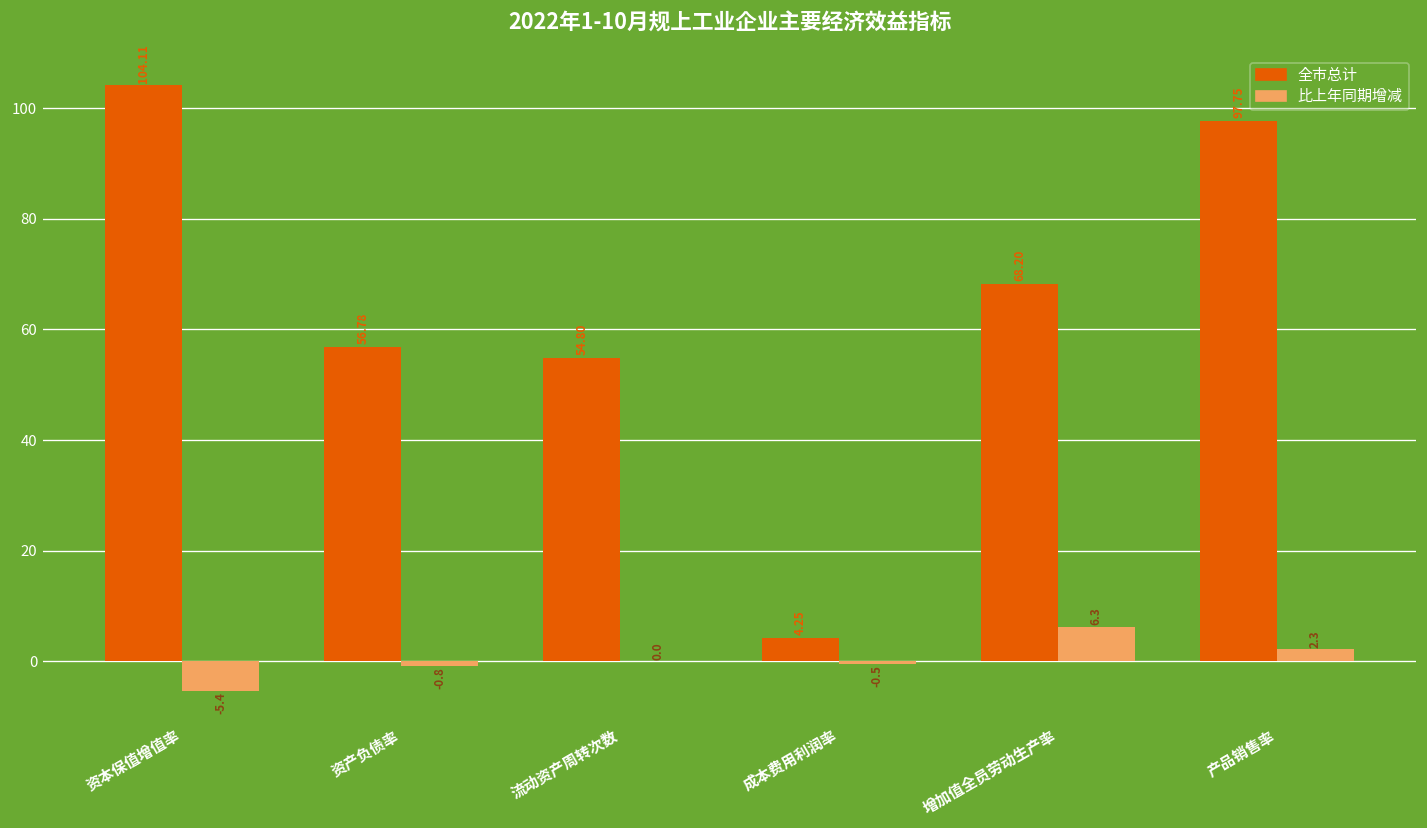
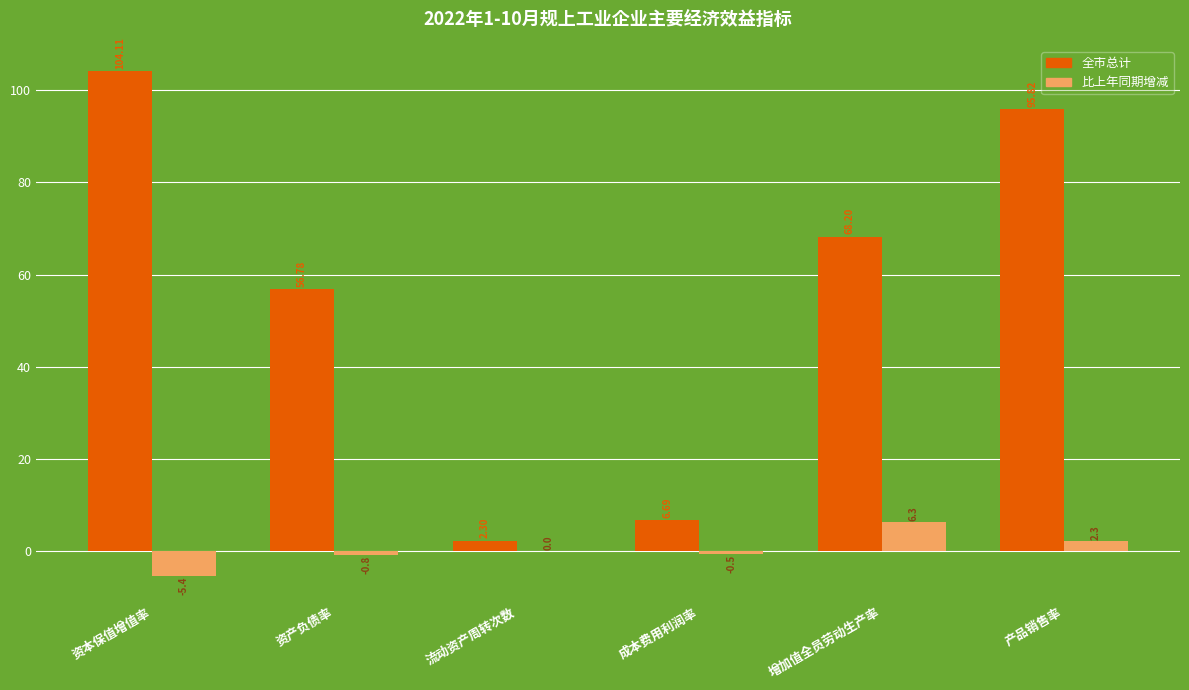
  {
    "全市总计": {
      "资本保值增值率": 104.11,
      "资产负债率": 56.78,
-     "流动资产周转次数": 54.80,
-     "成本费用利润率": 4.25,
+     "流动资产周转次数": 2.30,
+     "成本费用利润率": 6.69,
      "增加值全员劳动生产率": 68.20,
-     "产品销售率": 97.75
+     "产品销售率": 95.82
    },
    "比上年同期增减": {
      "资本保值增值率": -5.4,
      "资产负债率": -0.8,
      "流动资产周转次数": 0.0,
      "成本费用利润率": -0.5,
      "增加值全员劳动生产率": 6.3,
      "产品销售率": 2.3
    }
  }
